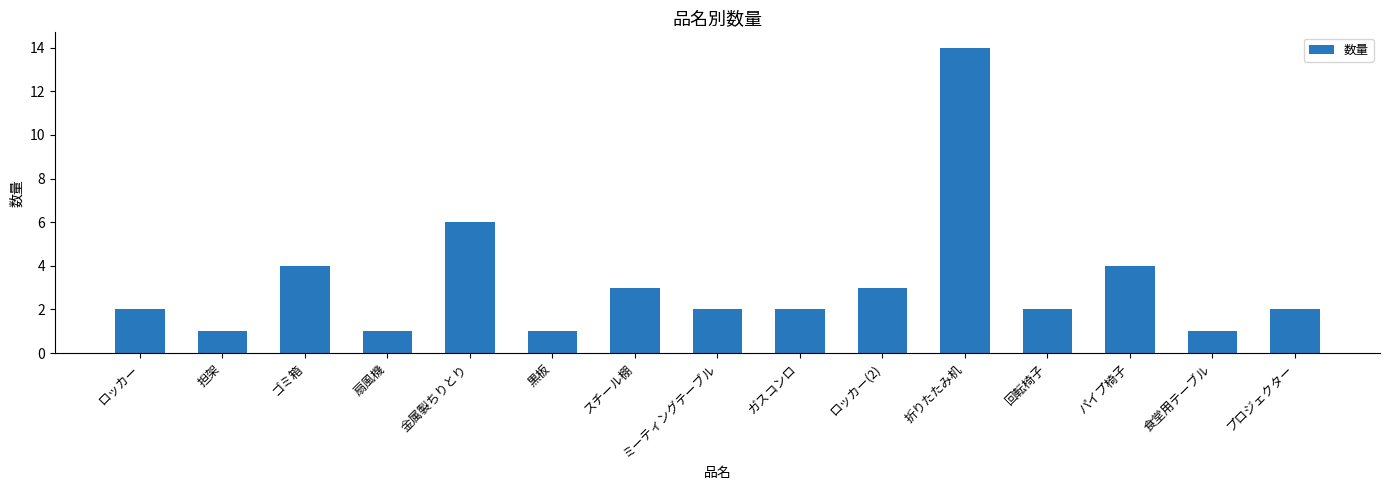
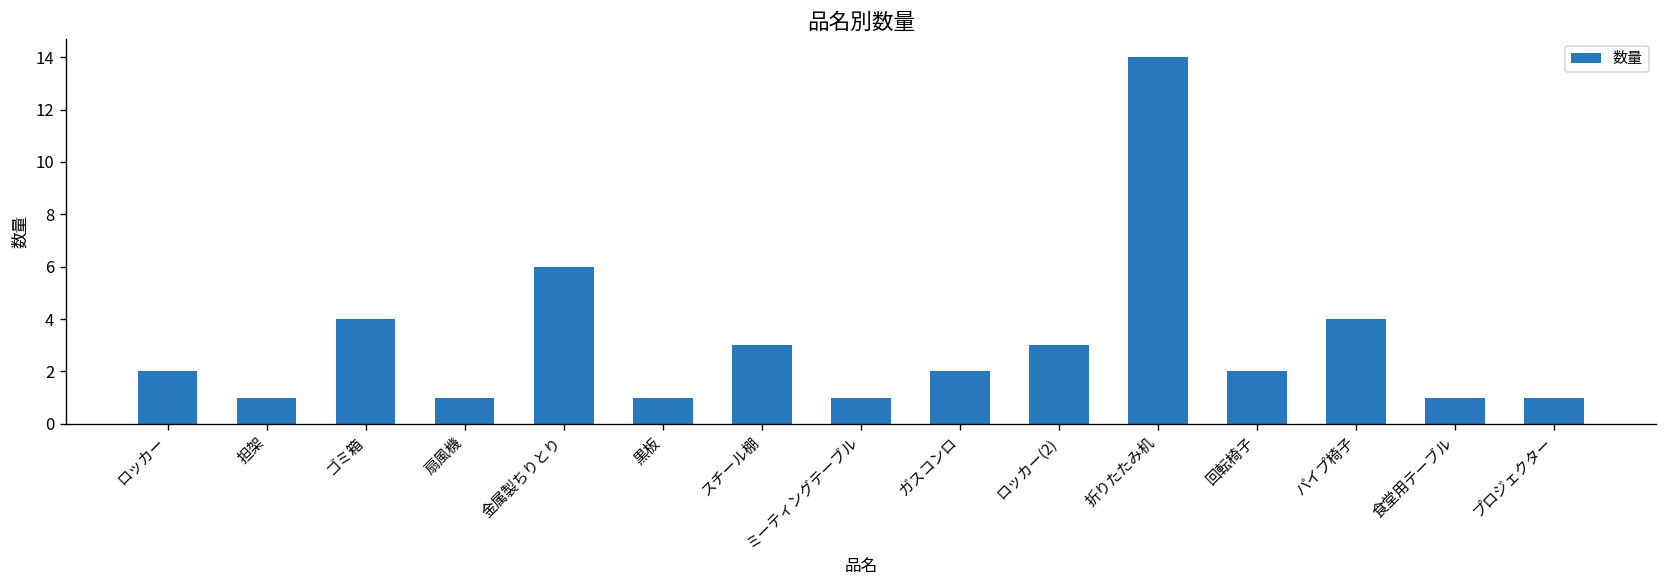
  {
    "ロッカー": 2,
    "担架": 1,
    "ゴミ箱": 4,
    "扇風機": 1,
    "金属製ちりとり": 6,
    "黒板": 1,
    "スチール棚": 3,
-   "ミーティングテーブル": 2,
+   "ミーティングテーブル": 1,
    "ガスコンロ": 2,
    "ロッカー(2)": 3,
    "折りたたみ机": 14,
    "回転椅子": 2,
    "パイプ椅子": 4,
    "食堂用テーブル": 1,
-   "プロジェクター": 2
+   "プロジェクター": 1
  }
